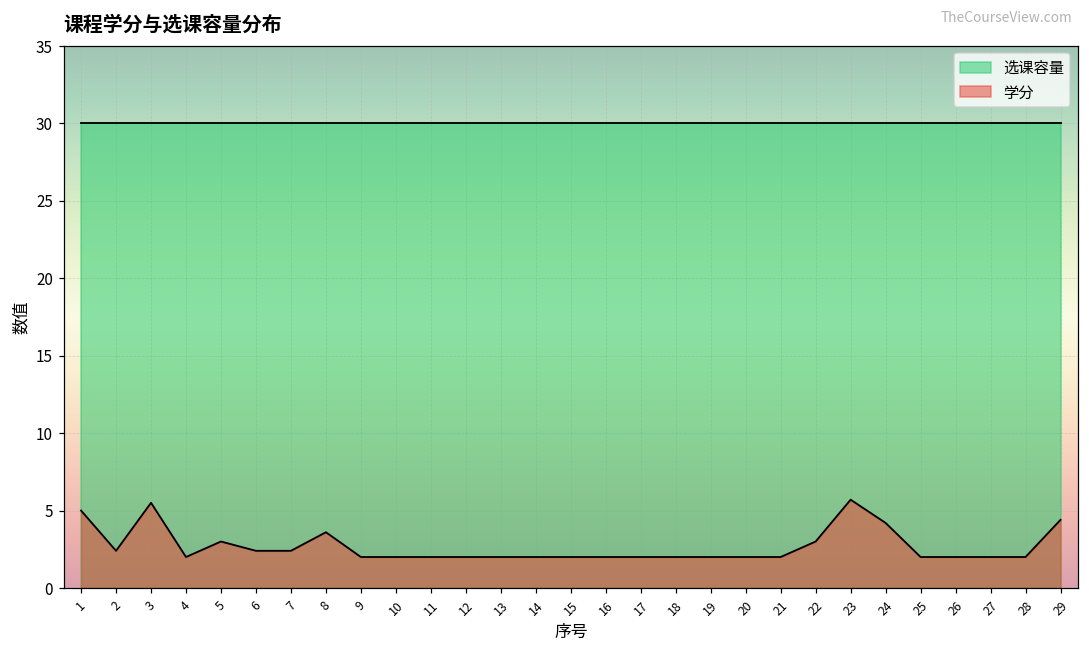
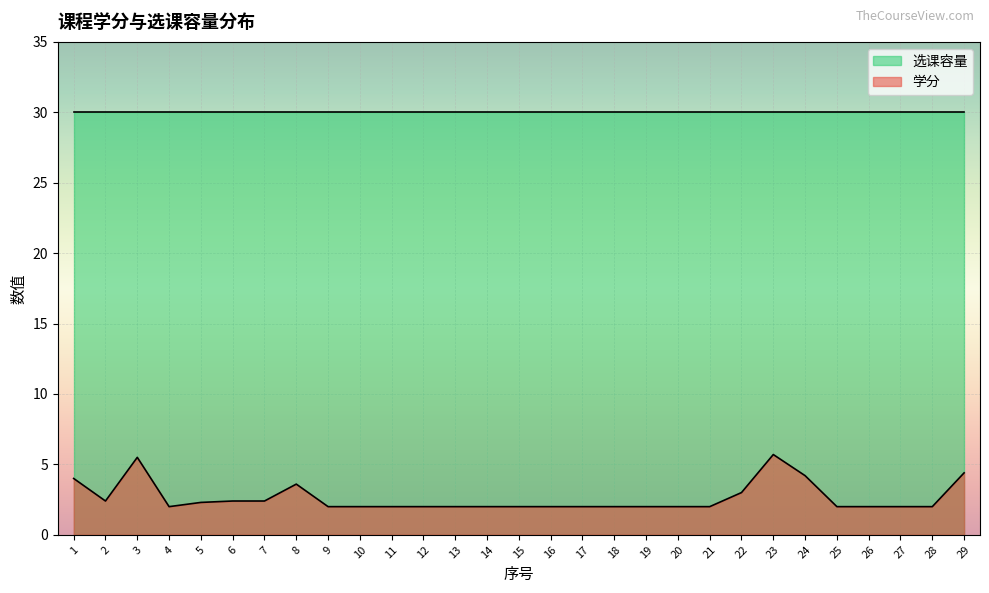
  {
    "选课容量": {
      "1": 30.0,
      "2": 30.0,
      "3": 30.0,
      "4": 30.0,
      "5": 30.0,
      "6": 30.0,
      "7": 30.0,
      "8": 30.0,
      "9": 30.0,
      "10": 30.0,
      "11": 30.0,
      "12": 30.0,
      "13": 30.0,
      "14": 30.0,
      "15": 30.0,
      "16": 30.0,
      "17": 30.0,
      "18": 30.0,
      "19": 30.0,
      "20": 30.0,
      "21": 30.0,
      "22": 30.0,
      "23": 30.0,
      "24": 30.0,
      "25": 30.0,
      "26": 30.0,
      "27": 30.0,
      "28": 30.0,
      "29": 30.0
    },
    "学分": {
-     "1": 5,
+     "1": 4,
      "2": 2.4,
      "3": 5.5,
      "4": 2.0,
-     "5": 3.0,
+     "5": 2.3,
      "6": 2.4,
      "7": 2.4,
      "8": 3.6,
      "9": 2.0,
      "10": 2.0,
      "11": 2.0,
      "12": 2.0,
      "13": 2.0,
      "14": 2.0,
      "15": 2.0,
      "16": 2.0,
      "17": 2.0,
      "18": 2.0,
      "19": 2.0,
      "20": 2.0,
      "21": 2.0,
      "22": 3.0,
      "23": 5.7,
      "24": 4.2,
      "25": 2.0,
      "26": 2.0,
      "27": 2.0,
      "28": 2.0,
      "29": 4.4
    }
  }
